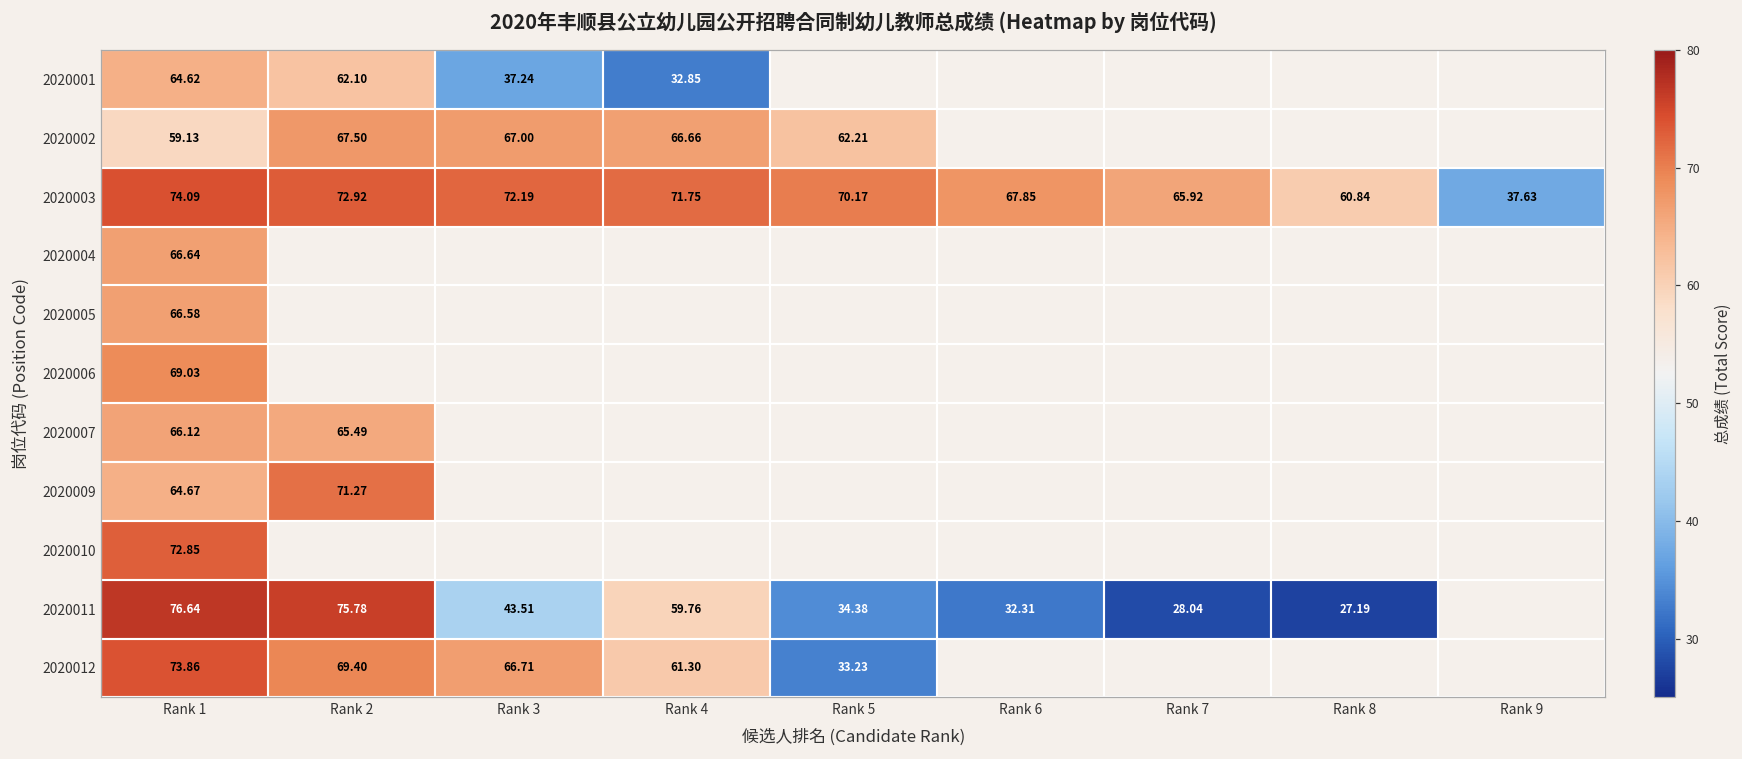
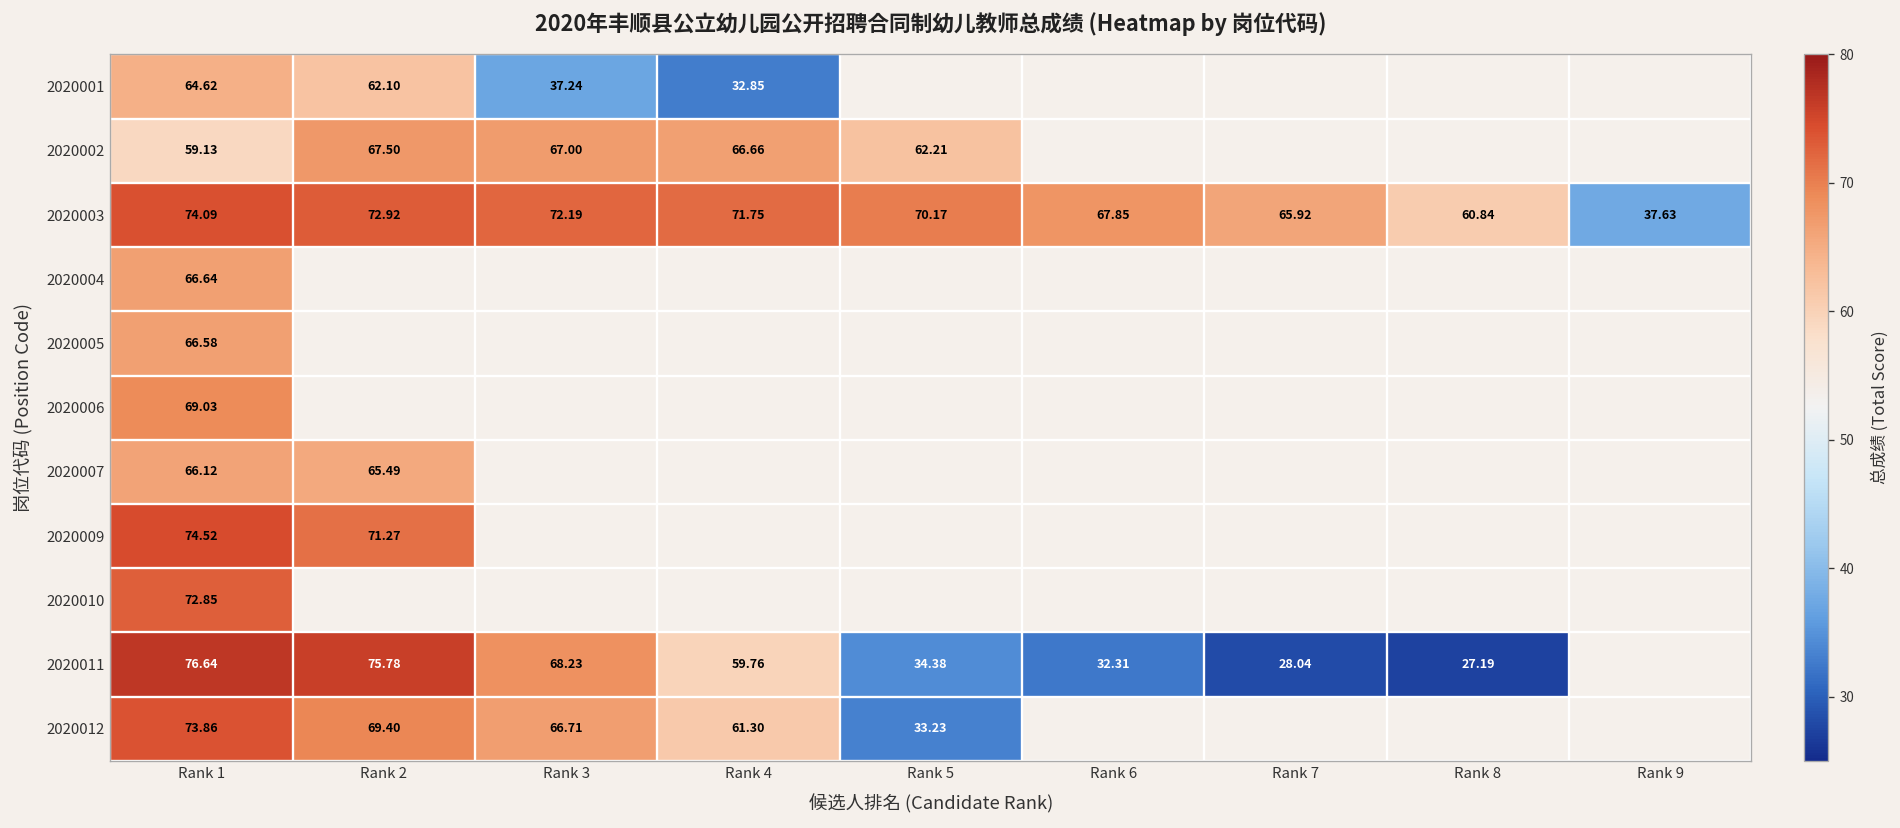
  {
    "2020001": {
      "Rank 1": 64.62,
      "Rank 2": 62.10,
      "Rank 3": 37.24,
      "Rank 4": 32.85
    },
    "2020002": {
      "Rank 1": 59.13,
      "Rank 2": 67.50,
      "Rank 3": 67.00,
      "Rank 4": 66.66,
      "Rank 5": 62.21
    },
    "2020003": {
      "Rank 1": 74.09,
      "Rank 2": 72.92,
      "Rank 3": 72.19,
      "Rank 4": 71.75,
      "Rank 5": 70.17,
      "Rank 6": 67.85,
      "Rank 7": 65.92,
      "Rank 8": 60.84,
      "Rank 9": 37.63
    },
    "2020004": {
      "Rank 1": 66.64
    },
    "2020005": {
      "Rank 1": 66.58
    },
    "2020006": {
      "Rank 1": 69.03
    },
    "2020007": {
      "Rank 1": 66.12,
      "Rank 2": 65.49
    },
    "2020009": {
-     "Rank 1": 64.67,
+     "Rank 1": 74.52,
      "Rank 2": 71.27
    },
    "2020010": {
      "Rank 1": 72.85
    },
    "2020011": {
      "Rank 1": 76.64,
      "Rank 2": 75.78,
-     "Rank 3": 43.51,
+     "Rank 3": 68.23,
      "Rank 4": 59.76,
      "Rank 5": 34.38,
      "Rank 6": 32.31,
      "Rank 7": 28.04,
      "Rank 8": 27.19
    },
    "2020012": {
      "Rank 1": 73.86,
      "Rank 2": 69.40,
      "Rank 3": 66.71,
      "Rank 4": 61.30,
      "Rank 5": 33.23
    }
  }
